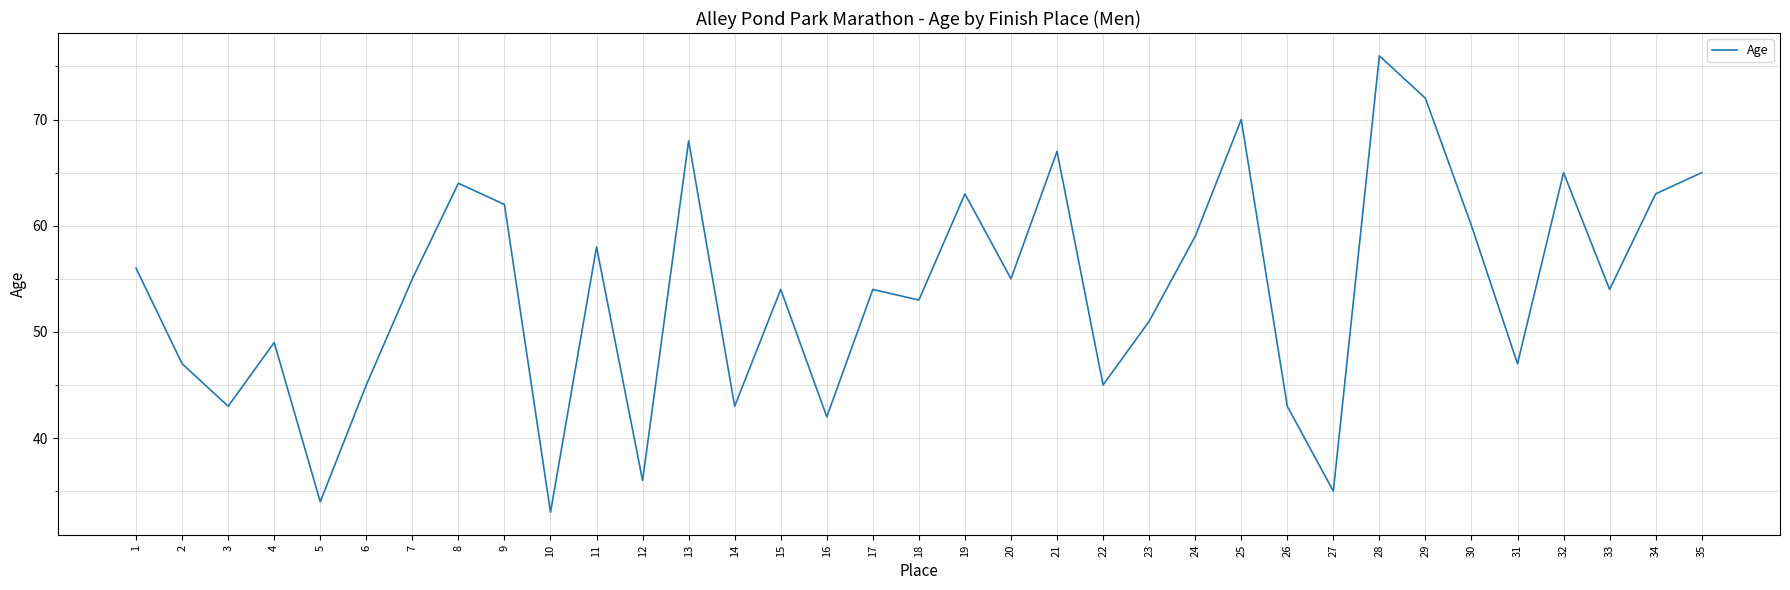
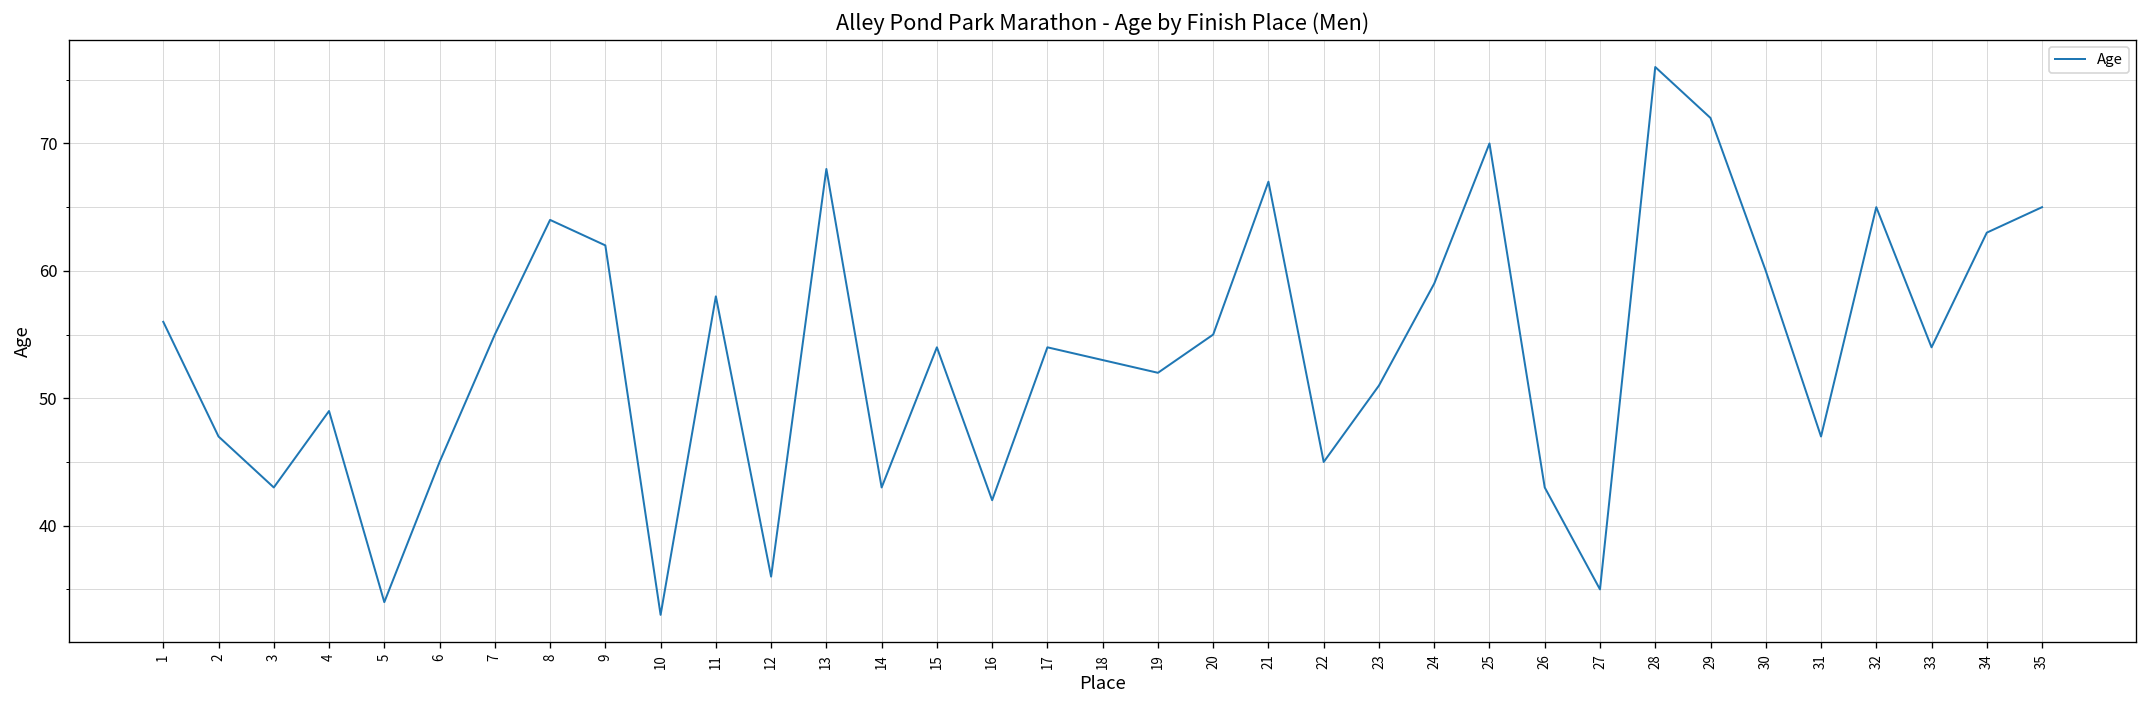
  {
    "1": 56,
    "2": 47,
    "3": 43,
    "4": 49,
    "5": 34,
    "6": 45,
    "7": 55,
    "8": 64,
    "9": 62,
    "10": 33,
    "11": 58,
    "12": 36,
    "13": 68,
    "14": 43,
    "15": 54,
    "16": 42,
    "17": 54,
    "18": 53,
-   "19": 63,
+   "19": 52,
    "20": 55,
    "21": 67,
    "22": 45,
    "23": 51,
    "24": 59,
    "25": 70,
    "26": 43,
    "27": 35,
    "28": 76,
    "29": 72,
    "30": 60,
    "31": 47,
    "32": 65,
    "33": 54,
    "34": 63,
    "35": 65
  }
